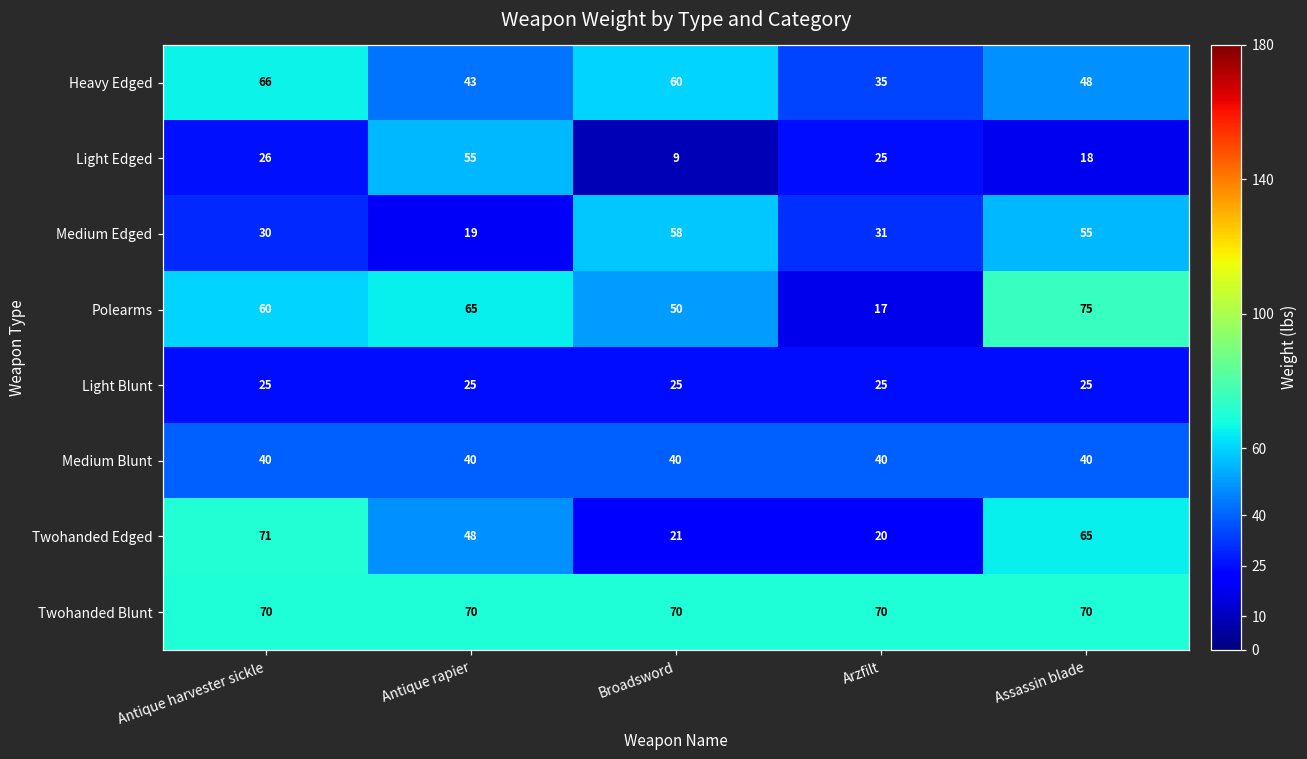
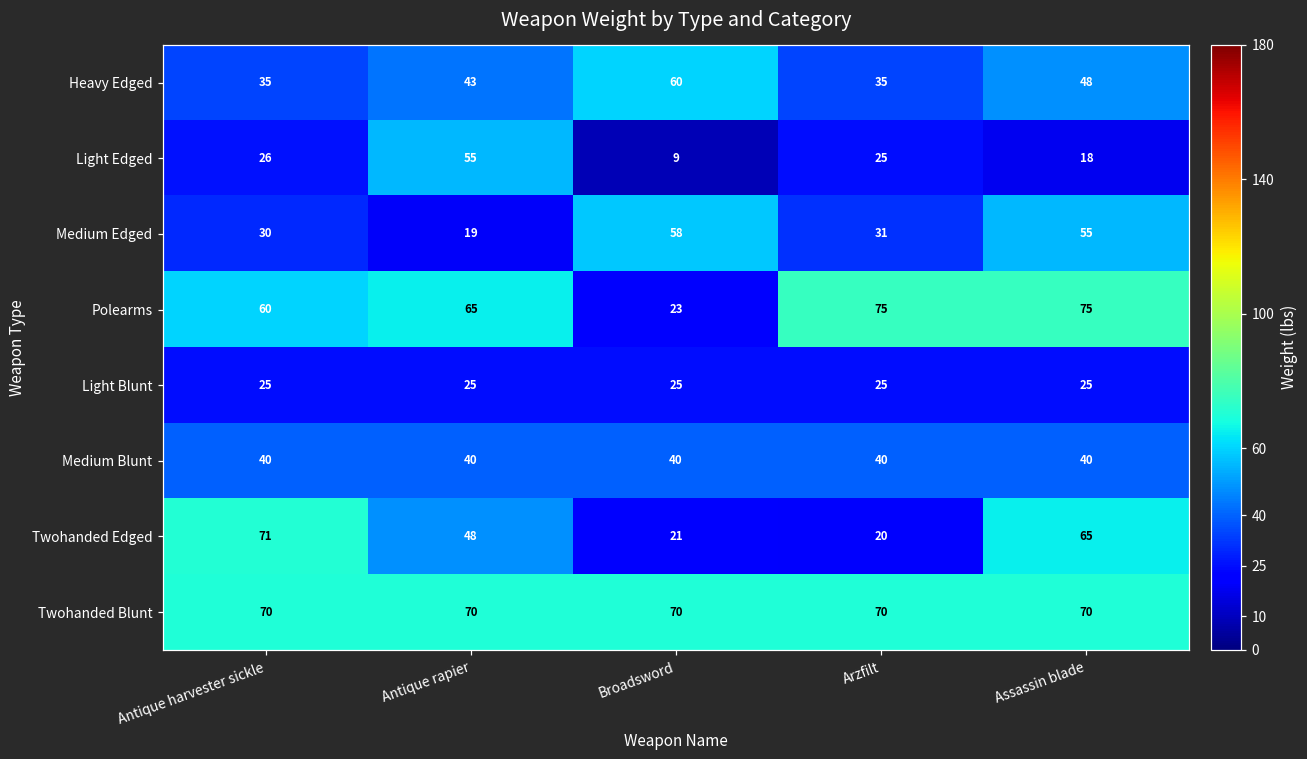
  {
    "Heavy Edged": {
-     "Antique harvester sickle": 66,
+     "Antique harvester sickle": 35,
      "Antique rapier": 43,
      "Broadsword": 60,
      "Arzfilt": 35,
      "Assassin blade": 48
    },
    "Light Edged": {
      "Antique harvester sickle": 26,
      "Antique rapier": 55,
      "Broadsword": 9,
      "Arzfilt": 25,
      "Assassin blade": 18
    },
    "Medium Edged": {
      "Antique harvester sickle": 30,
      "Antique rapier": 19,
      "Broadsword": 58,
      "Arzfilt": 31,
      "Assassin blade": 55
    },
    "Polearms": {
      "Antique harvester sickle": 60,
      "Antique rapier": 65,
-     "Broadsword": 50,
-     "Arzfilt": 17,
+     "Broadsword": 23,
+     "Arzfilt": 75,
      "Assassin blade": 75
    },
    "Light Blunt": {
      "Antique harvester sickle": 25,
      "Antique rapier": 25,
      "Broadsword": 25,
      "Arzfilt": 25,
      "Assassin blade": 25
    },
    "Medium Blunt": {
      "Antique harvester sickle": 40,
      "Antique rapier": 40,
      "Broadsword": 40,
      "Arzfilt": 40,
      "Assassin blade": 40
    },
    "Twohanded Edged": {
      "Antique harvester sickle": 71,
      "Antique rapier": 48,
      "Broadsword": 21,
      "Arzfilt": 20,
      "Assassin blade": 65
    },
    "Twohanded Blunt": {
      "Antique harvester sickle": 70,
      "Antique rapier": 70,
      "Broadsword": 70,
      "Arzfilt": 70,
      "Assassin blade": 70
    }
  }
